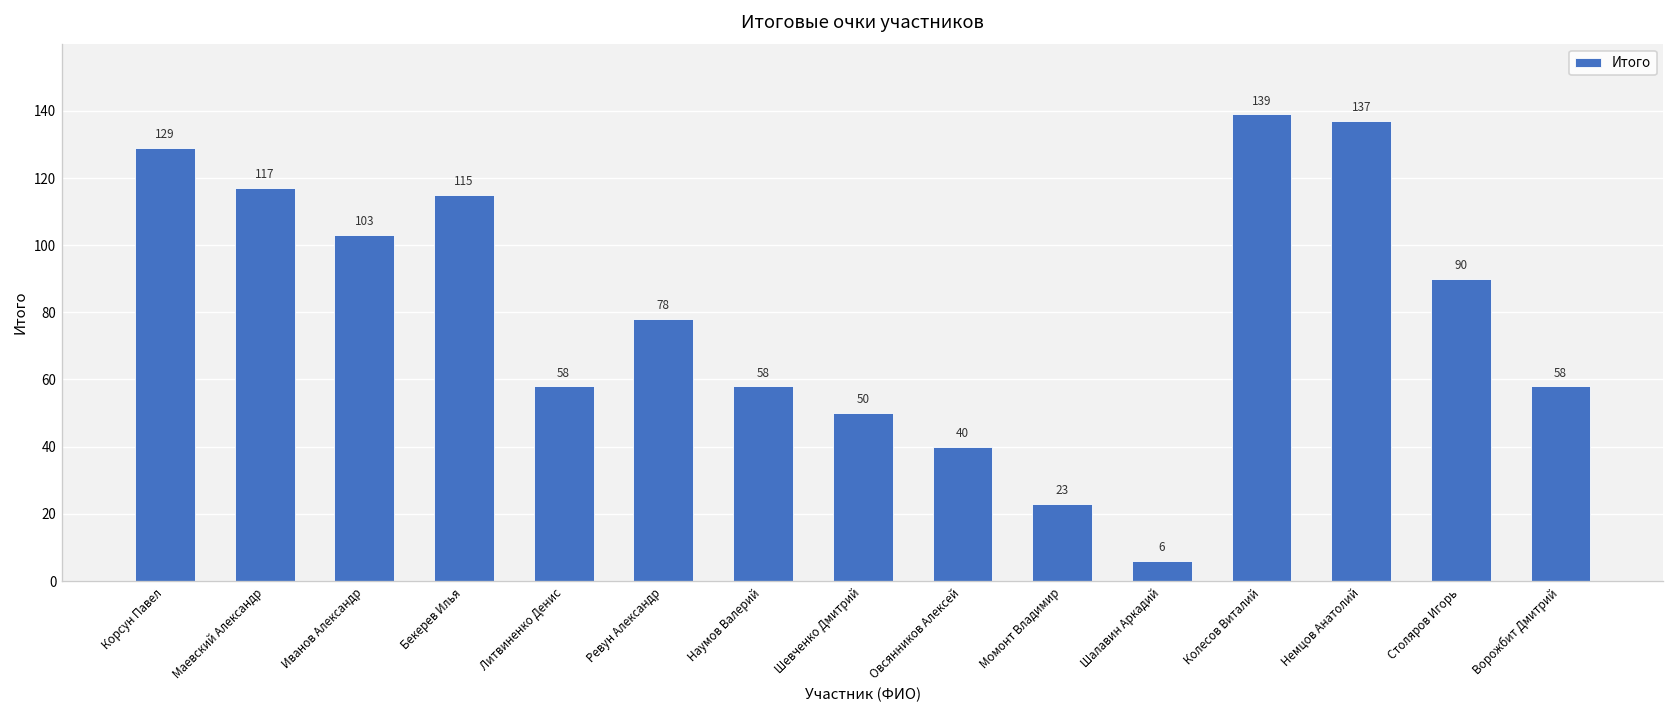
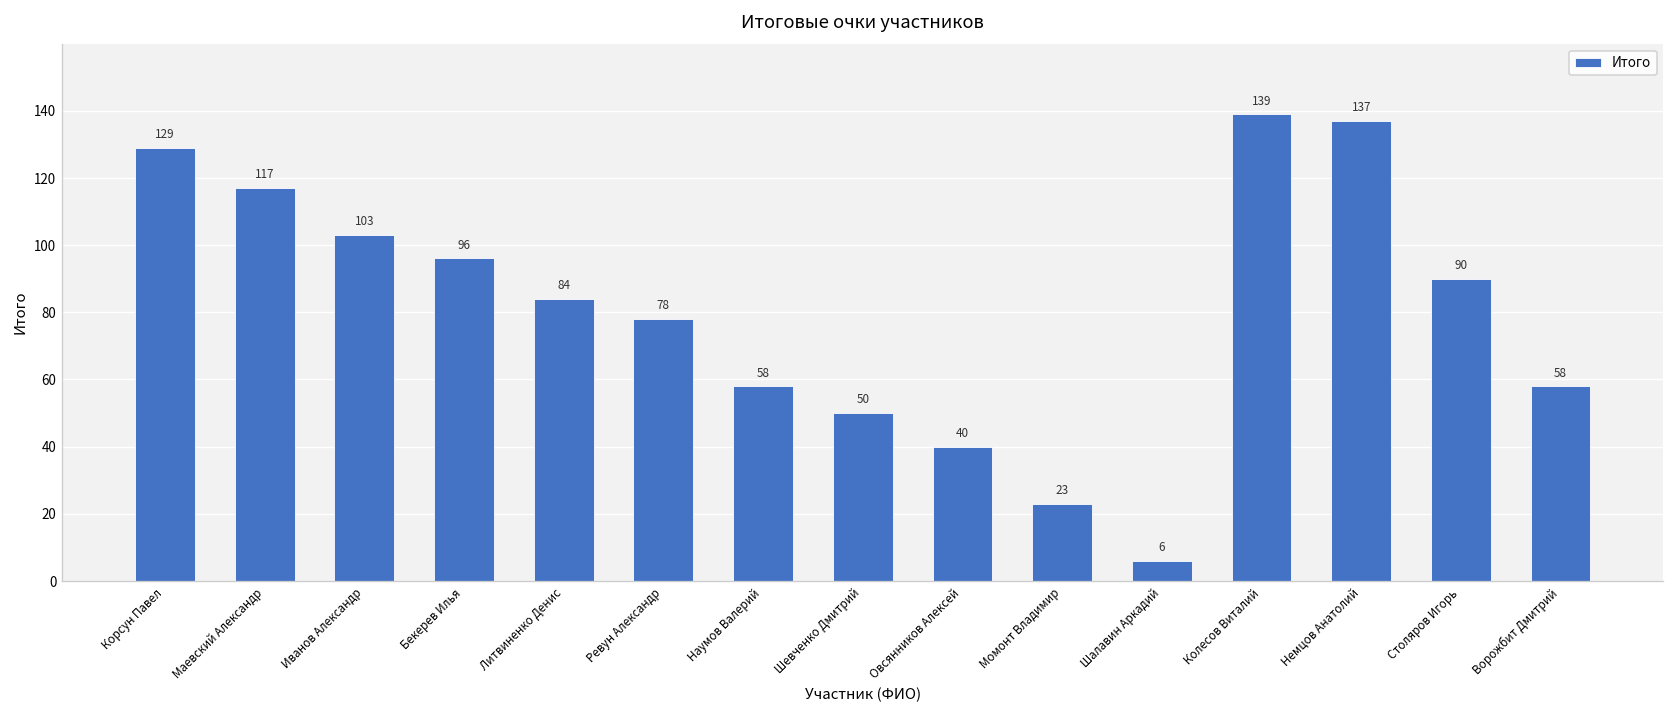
  {
    "Корсун Павел": 129,
    "Маевский Александр": 117,
    "Иванов Александр": 103,
-   "Бекерев Илья": 115,
-   "Литвиненко Денис": 58,
+   "Бекерев Илья": 96,
+   "Литвиненко Денис": 84,
    "Ревун Александр": 78,
    "Наумов Валерий": 58,
    "Шевченко Дмитрий": 50,
    "Овсянников Алексей": 40,
    "Момонт Владимир": 23,
    "Шалавин Аркадий": 6,
    "Колесов Виталий": 139,
    "Немцов Анатолий": 137,
    "Столяров Игорь": 90,
    "Ворожбит Дмитрий": 58
  }
